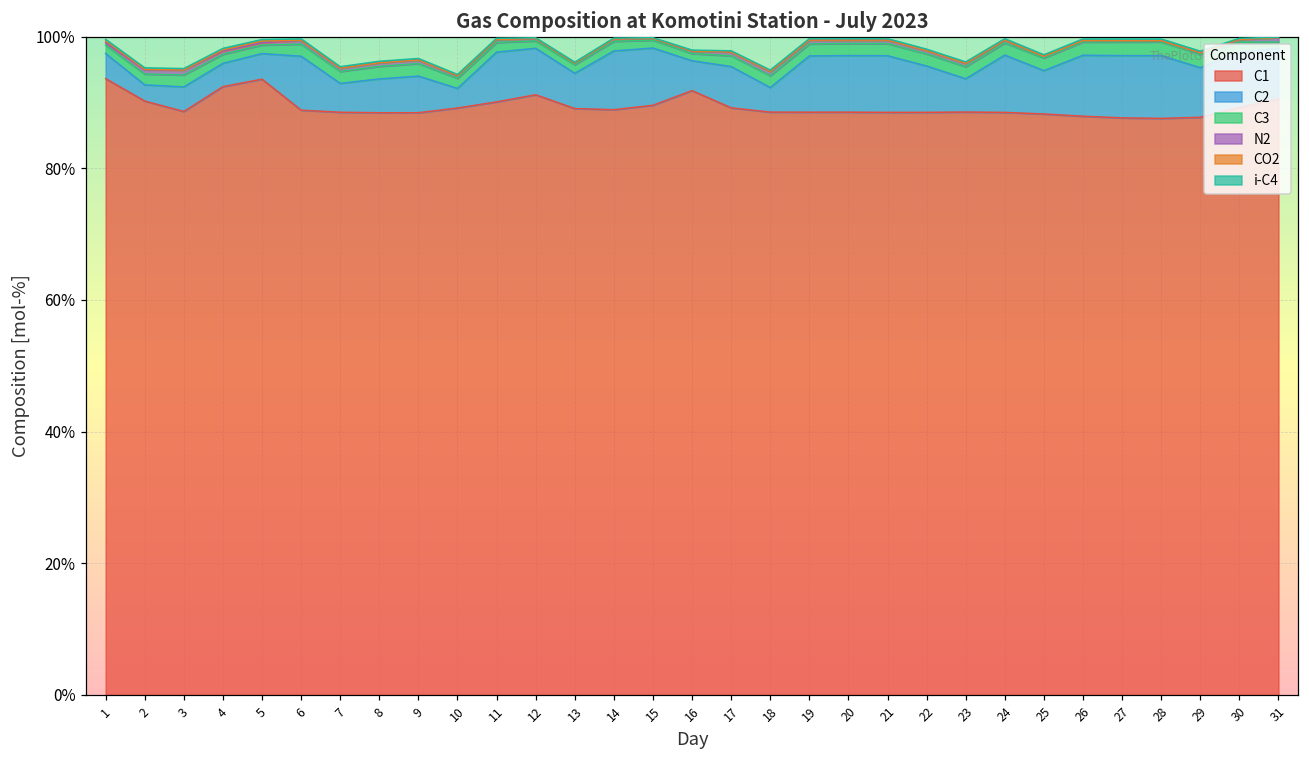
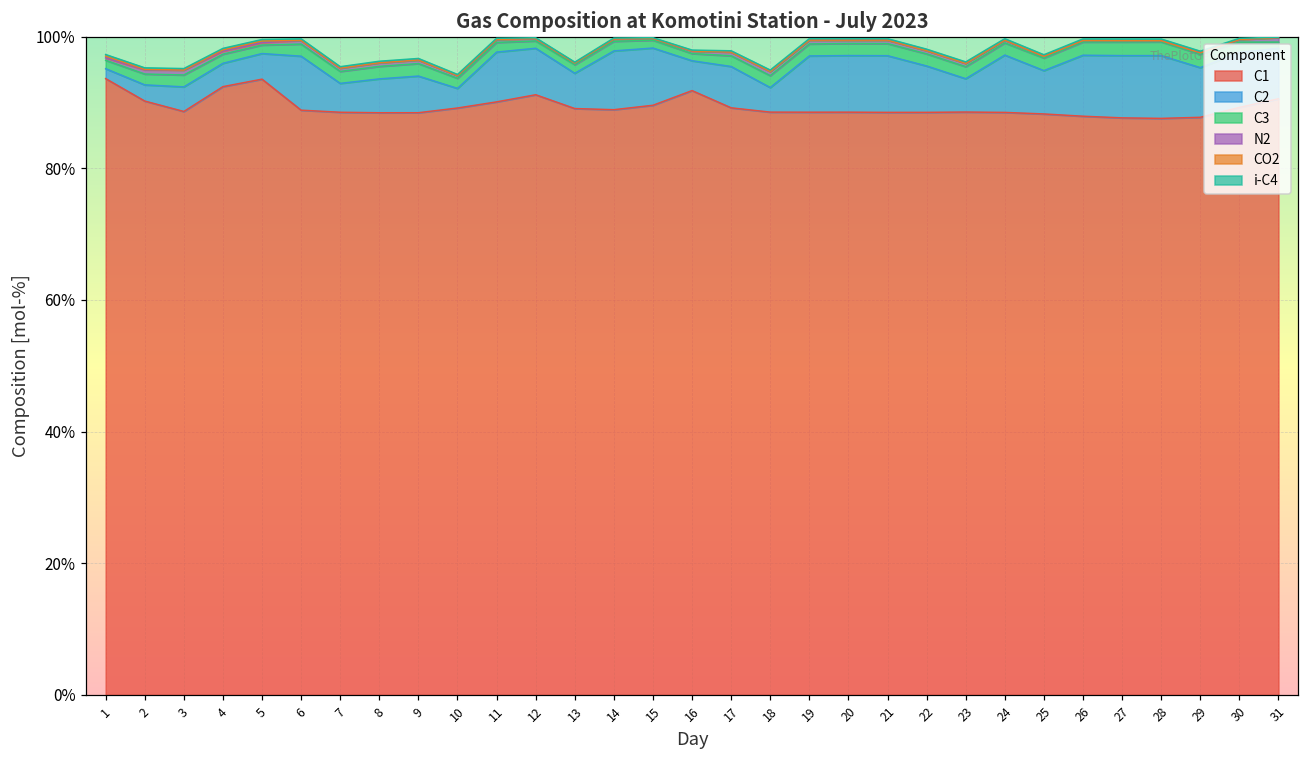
  {
    "C2": {
-     "1": "4%",
+     "1": "2%",
      "2": "2%",
      "3": "4%",
      "4": "4%",
      "5": "4%",
      "6": "8%",
      "7": "4%",
      "8": "5%",
      "9": "6%",
      "10": "3%",
      "11": "8%",
      "12": "7%",
      "13": "5%",
      "14": "9%",
      "15": "9%",
      "16": "5%",
      "17": "6%",
      "18": "4%",
      "19": "9%",
      "20": "9%",
      "21": "9%",
      "22": "7%",
      "23": "5%",
      "24": "9%",
      "25": "7%",
      "26": "9%",
      "27": "9%",
      "28": "10%",
      "29": "8%"
    }
  }
